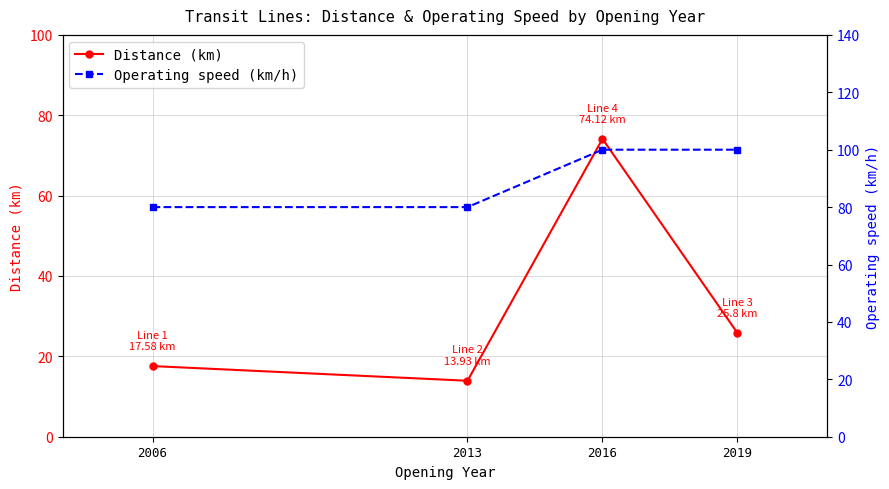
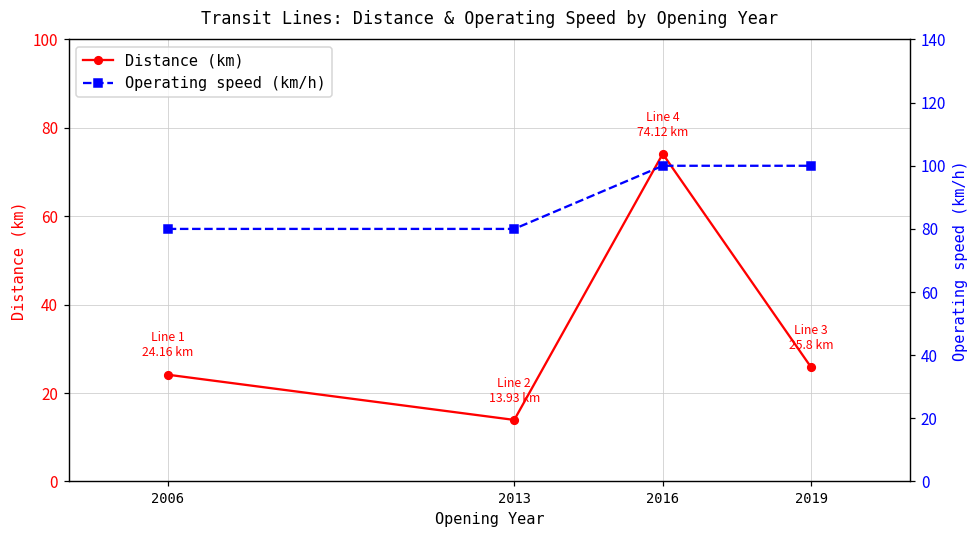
  {
    "Distance (km)": {
-     "2006": 17.58,
+     "2006": 24.16,
      "2013": 13.93,
      "2016": 74.12,
      "2019": 25.8
    }
  }
